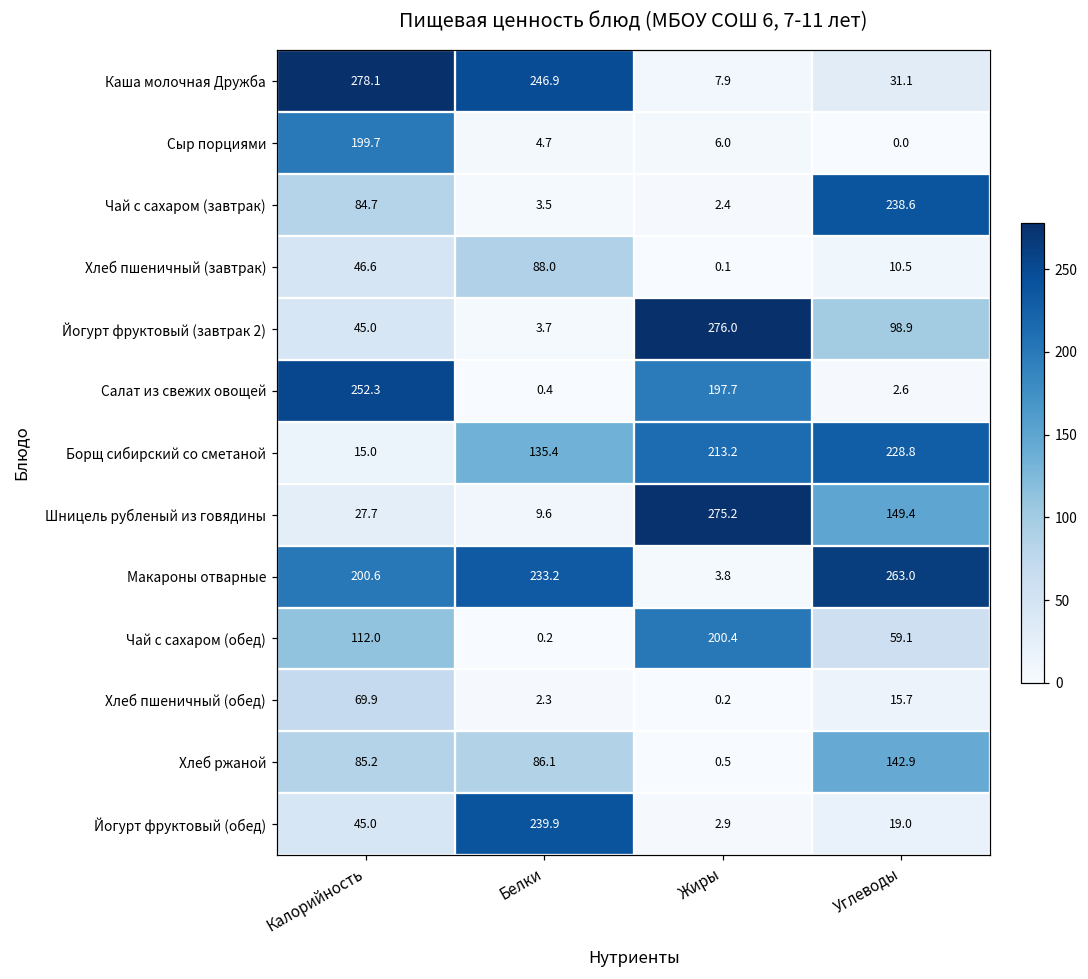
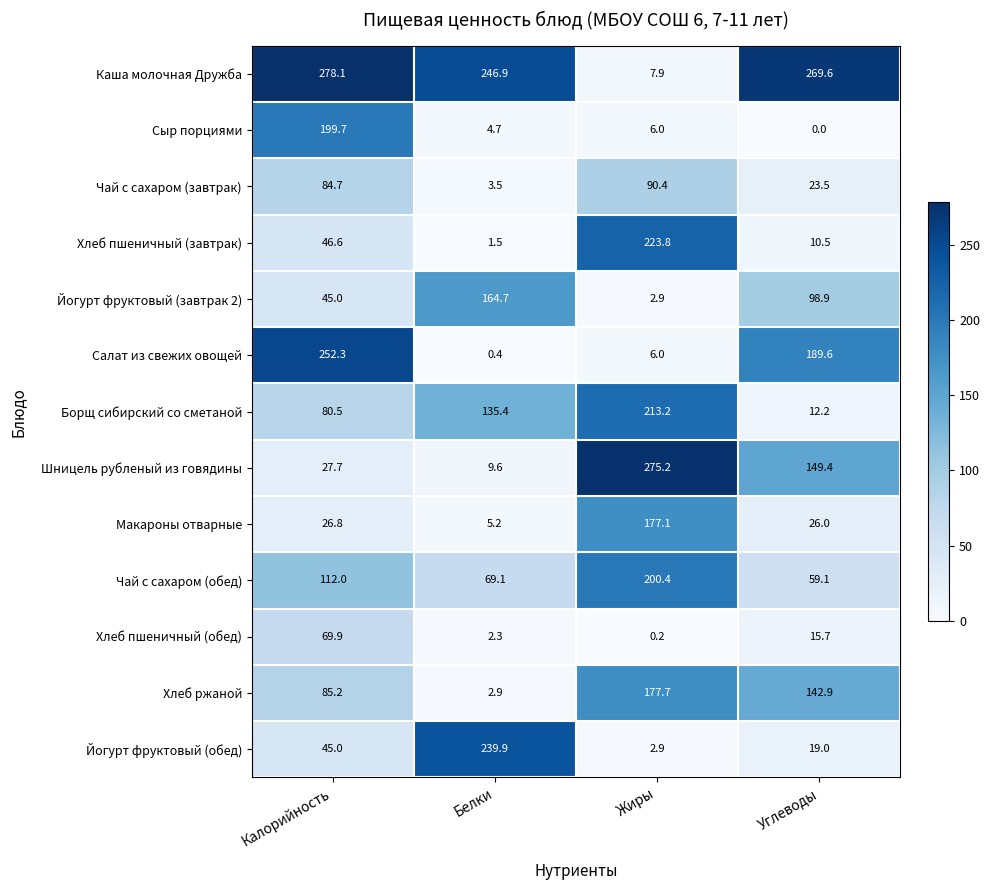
  {
    "Каша молочная Дружба": {
      "Калорийность": 278.1,
      "Белки": 246.9,
      "Жиры": 7.9,
-     "Углеводы": 31.1
+     "Углеводы": 269.6
    },
    "Сыр порциями": {
      "Калорийность": 199.7,
      "Белки": 4.7,
      "Жиры": 6.0,
      "Углеводы": 0.0
    },
    "Чай с сахаром (завтрак)": {
      "Калорийность": 84.7,
      "Белки": 3.5,
-     "Жиры": 2.4,
-     "Углеводы": 238.6
+     "Жиры": 90.4,
+     "Углеводы": 23.5
    },
    "Хлеб пшеничный (завтрак)": {
      "Калорийность": 46.6,
-     "Белки": 88.0,
-     "Жиры": 0.1,
+     "Белки": 1.5,
+     "Жиры": 223.8,
      "Углеводы": 10.5
    },
    "Йогурт фруктовый (завтрак 2)": {
      "Калорийность": 45.0,
-     "Белки": 3.7,
-     "Жиры": 276.0,
+     "Белки": 164.7,
+     "Жиры": 2.9,
      "Углеводы": 98.9
    },
    "Салат из свежих овощей": {
      "Калорийность": 252.3,
      "Белки": 0.4,
-     "Жиры": 197.7,
-     "Углеводы": 2.6
+     "Жиры": 6.0,
+     "Углеводы": 189.6
    },
    "Борщ сибирский со сметаной": {
-     "Калорийность": 15.0,
+     "Калорийность": 80.5,
      "Белки": 135.4,
      "Жиры": 213.2,
-     "Углеводы": 228.8
+     "Углеводы": 12.2
    },
    "Шницель рубленый из говядины": {
      "Калорийность": 27.7,
      "Белки": 9.6,
      "Жиры": 275.2,
      "Углеводы": 149.4
    },
    "Макароны отварные": {
-     "Калорийность": 200.6,
-     "Белки": 233.2,
-     "Жиры": 3.8,
-     "Углеводы": 263.0
+     "Калорийность": 26.8,
+     "Белки": 5.2,
+     "Жиры": 177.1,
+     "Углеводы": 26.0
    },
    "Чай с сахаром (обед)": {
      "Калорийность": 112.0,
-     "Белки": 0.2,
+     "Белки": 69.1,
      "Жиры": 200.4,
      "Углеводы": 59.1
    },
    "Хлеб пшеничный (обед)": {
      "Калорийность": 69.9,
      "Белки": 2.3,
      "Жиры": 0.2,
      "Углеводы": 15.7
    },
    "Хлеб ржаной": {
      "Калорийность": 85.2,
-     "Белки": 86.1,
-     "Жиры": 0.5,
+     "Белки": 2.9,
+     "Жиры": 177.7,
      "Углеводы": 142.9
    },
    "Йогурт фруктовый (обед)": {
      "Калорийность": 45.0,
      "Белки": 239.9,
      "Жиры": 2.9,
      "Углеводы": 19.0
    }
  }
